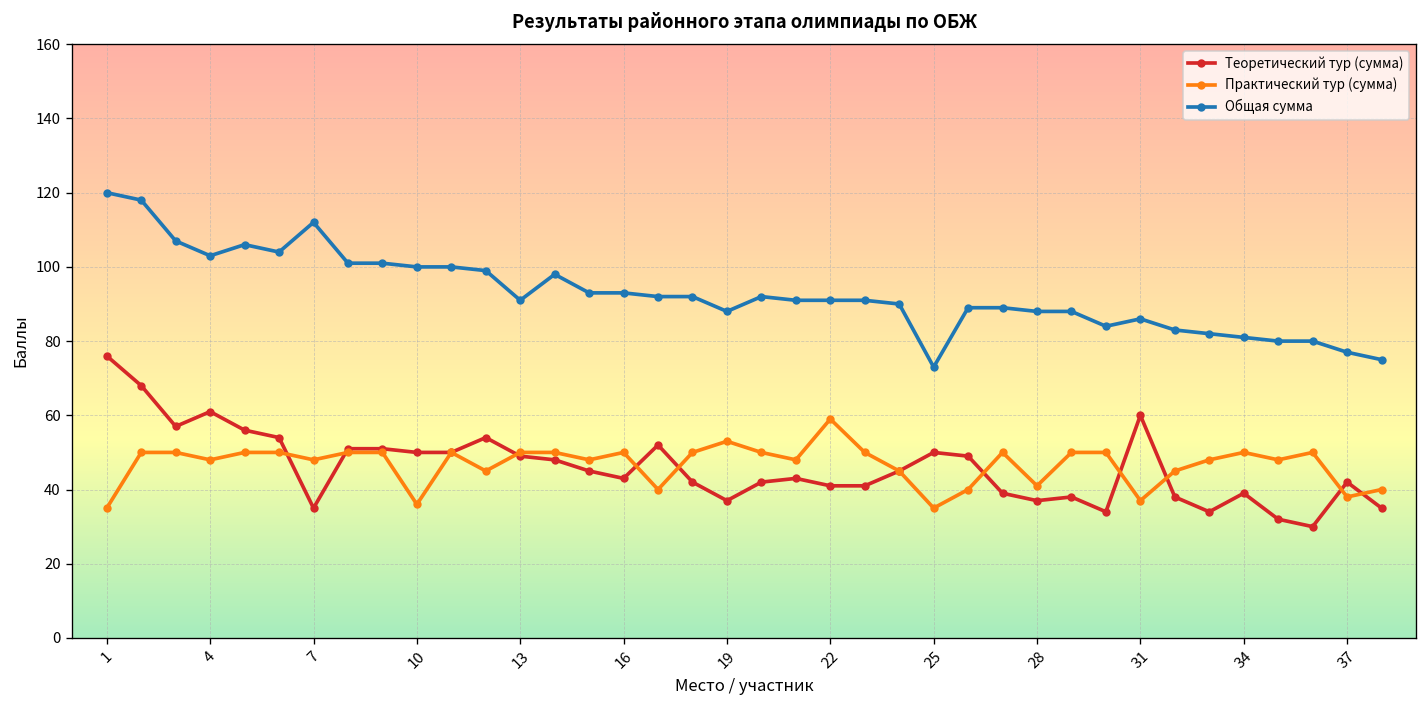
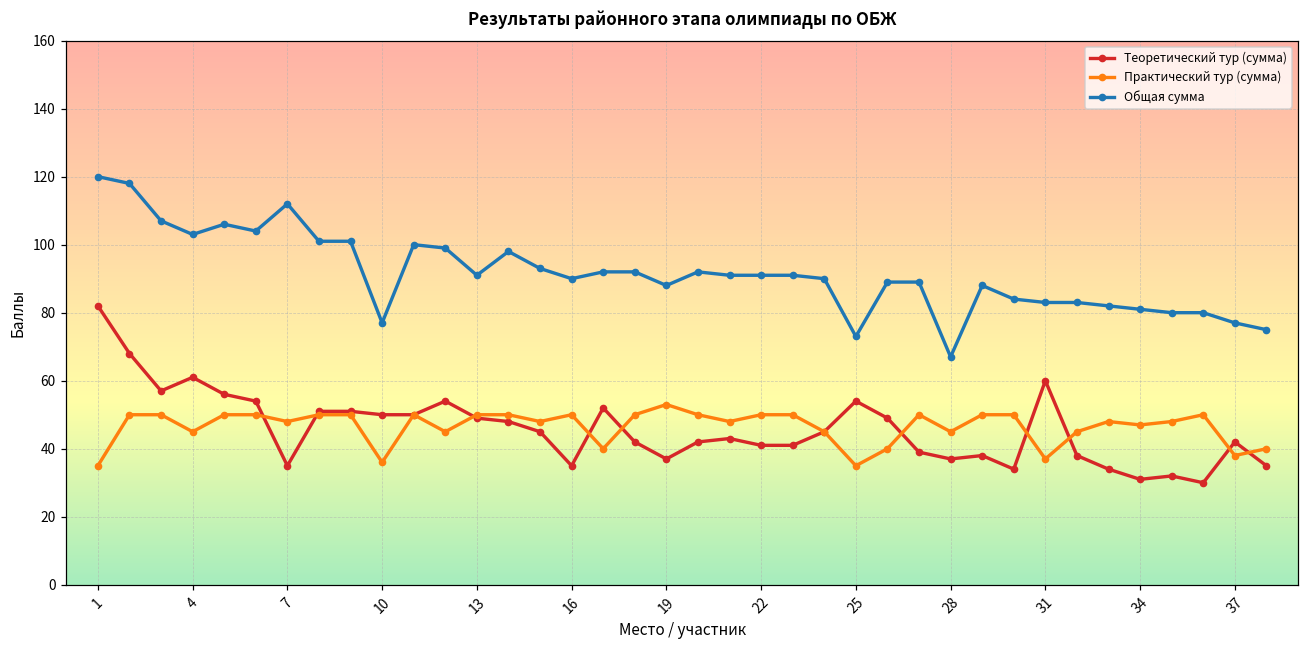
  {
    "Теоретический тур (сумма)": {
-     "1": 76,
+     "1": 82,
      "4": 61,
      "7": 35,
      "10": 50,
      "13": 49,
-     "16": 43,
+     "16": 35,
      "19": 37,
      "22": 41,
-     "25": 50,
+     "25": 54,
      "28": 37,
      "31": 60,
-     "34": 39,
+     "34": 31,
      "37": 42
    },
    "Практический тур (сумма)": {
      "1": 35,
-     "4": 48,
+     "4": 45,
      "7": 48,
      "10": 36,
      "13": 50,
      "16": 50,
      "19": 53,
-     "22": 59,
+     "22": 50,
      "25": 35,
-     "28": 41,
+     "28": 45,
      "31": 37,
-     "34": 50,
+     "34": 47,
      "37": 38
    },
    "Общая сумма": {
      "1": 120,
      "4": 103,
      "7": 112,
-     "10": 100,
+     "10": 77,
      "13": 91,
-     "16": 93,
+     "16": 90,
      "19": 88,
      "22": 91,
      "25": 73,
-     "28": 88,
-     "31": 86,
+     "28": 67,
+     "31": 83,
      "34": 81,
      "37": 77
    }
  }
